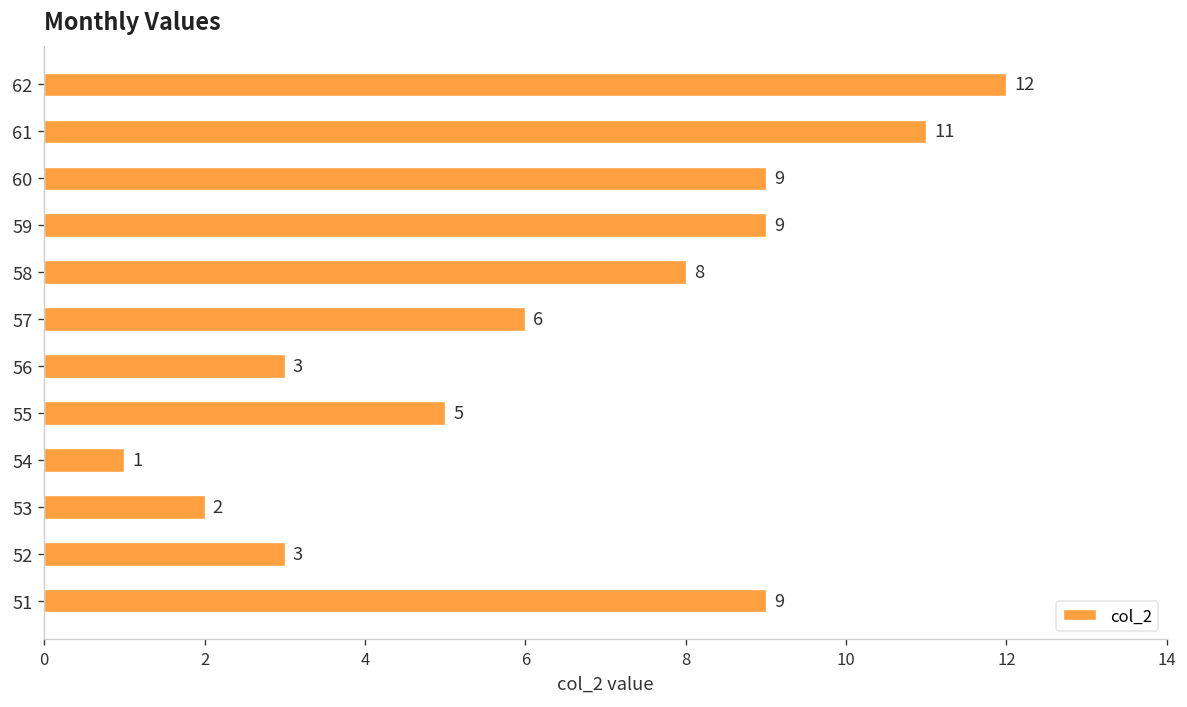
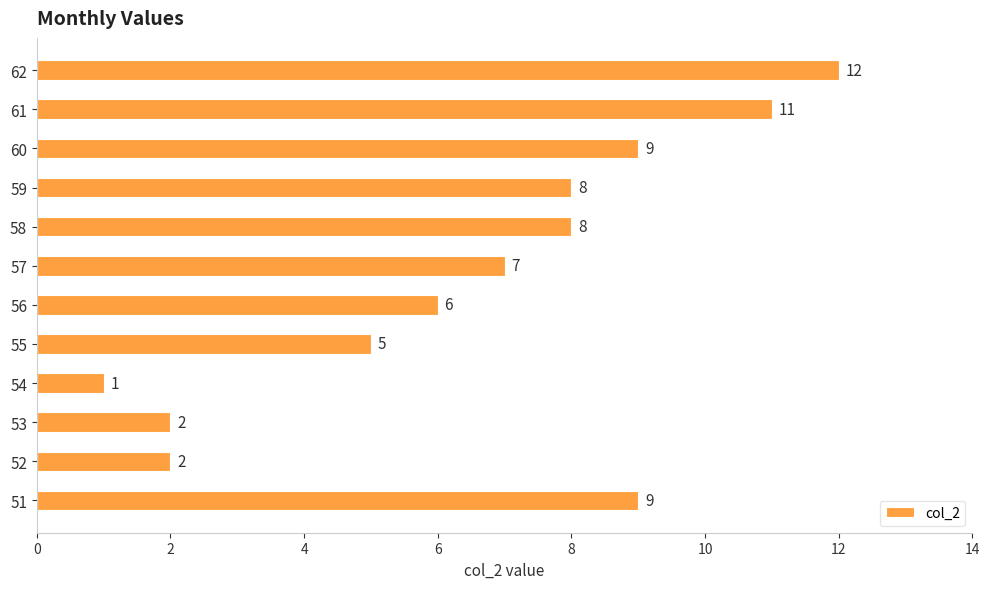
  {
    "62": 12,
    "61": 11,
    "60": 9,
-   "59": 9,
+   "59": 8,
    "58": 8,
-   "57": 6,
-   "56": 3,
+   "57": 7,
+   "56": 6,
    "55": 5,
    "54": 1,
    "53": 2,
-   "52": 3,
+   "52": 2,
    "51": 9
  }
